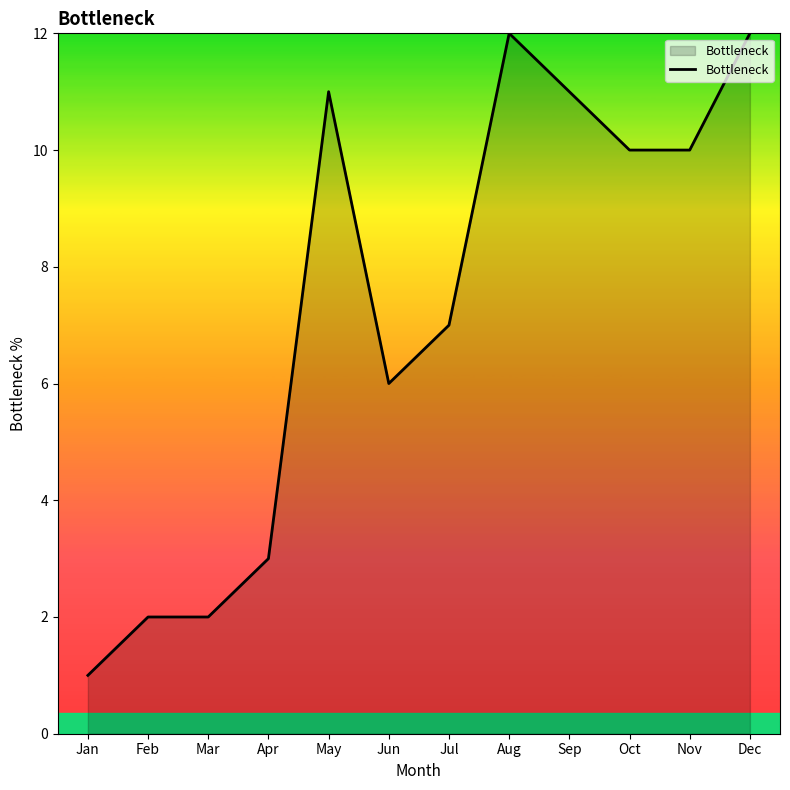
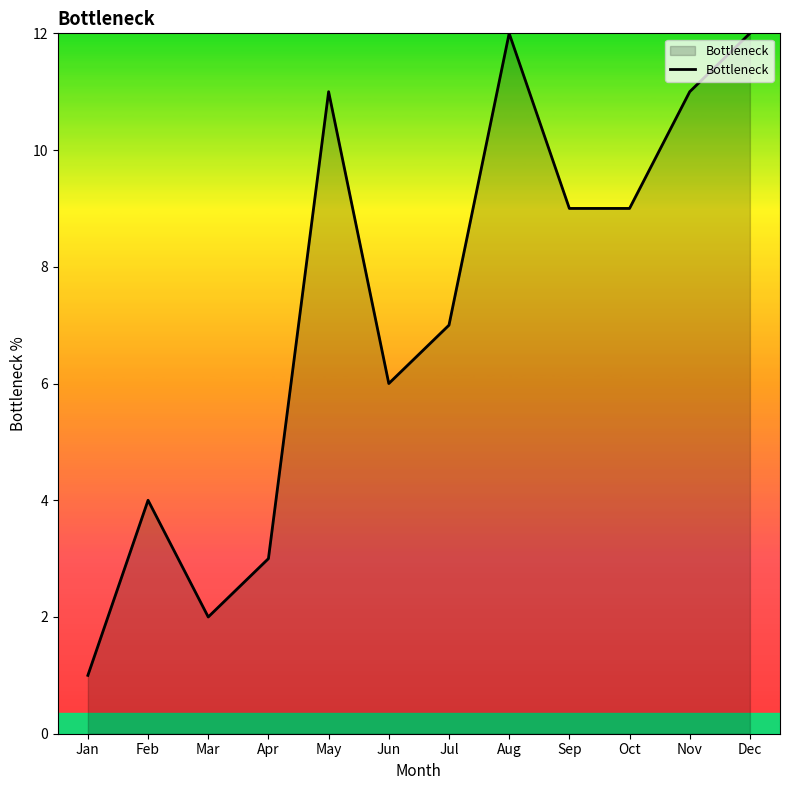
  {
    "Jan": 1,
-   "Feb": 2,
+   "Feb": 4,
    "Mar": 2,
    "Apr": 3,
    "May": 11,
    "Jun": 6,
    "Jul": 7,
    "Aug": 12,
-   "Sep": 11,
-   "Oct": 10,
-   "Nov": 10,
+   "Sep": 9,
+   "Oct": 9,
+   "Nov": 11,
    "Dec": 12
  }
